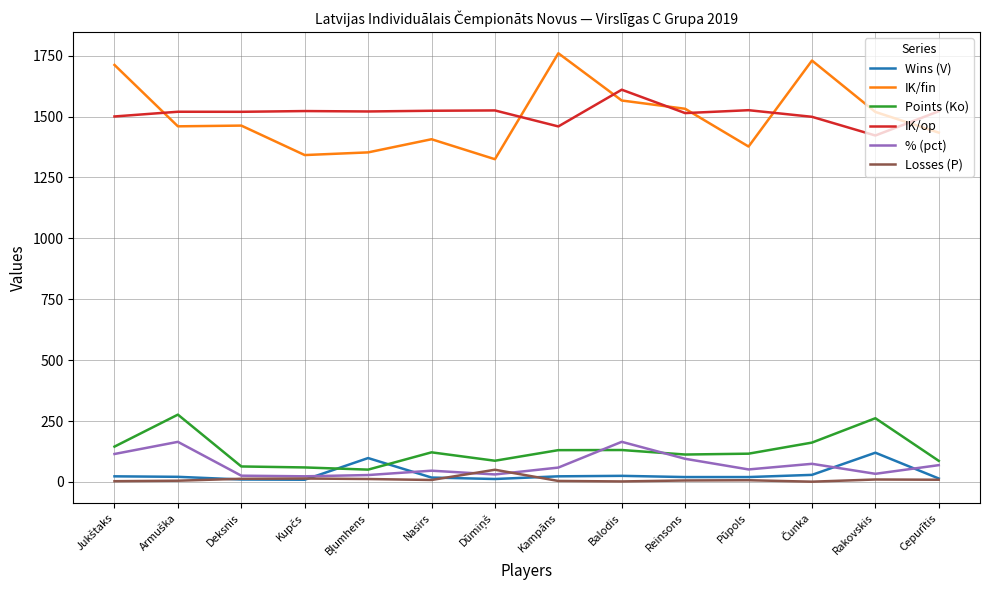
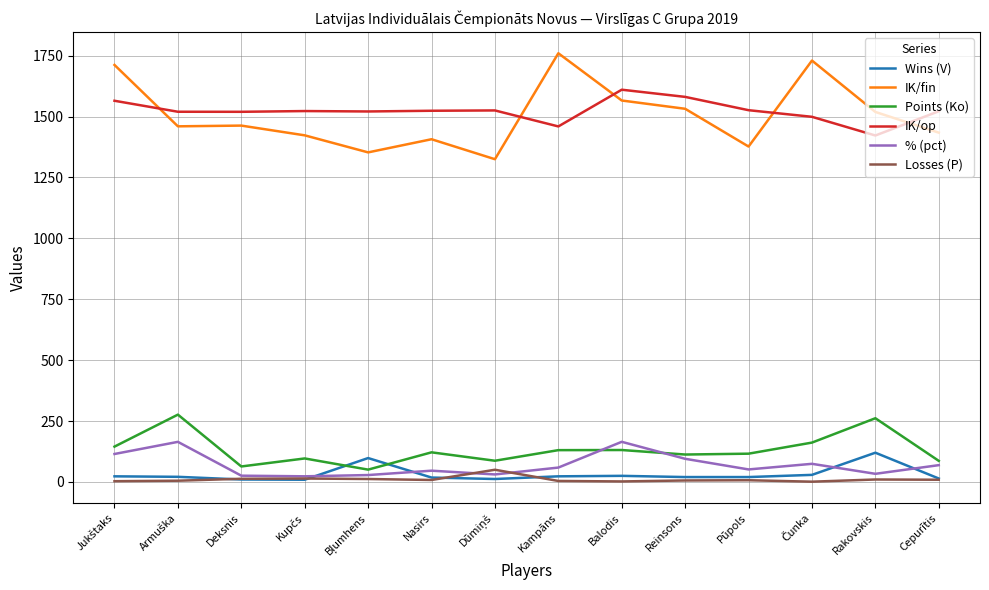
  {
    "Wins (V)": {
      "Jukštaks": 20,
      "Armuška": 20,
      "Bļumhens": 100,
      "Dūmiņš": 10,
      "Kampāns": 20,
      "Balodis": 30,
      "Reinsons": 20,
      "Pūpols": 20,
      "Čunka": 30,
      "Rakovskis": 120
    },
    "IK/fin": {
      "Jukštaks": 1710,
      "Armuška": 1460,
      "Deksnis": 1460,
-     "Kupčs": 1340,
+     "Kupčs": 1420,
      "Bļumhens": 1350,
      "Nasirs": 1410,
      "Dūmiņš": 1330,
      "Kampāns": 1760,
      "Balodis": 1570,
      "Reinsons": 1530,
      "Pūpols": 1380,
      "Čunka": 1730
    },
    "Points (Ko)": {
      "Jukštaks": 150,
      "Armuška": 280,
      "Deksnis": 60,
-     "Kupčs": 60,
+     "Kupčs": 100,
      "Bļumhens": 50,
      "Nasirs": 120,
      "Dūmiņš": 90,
      "Kampāns": 130,
      "Balodis": 130,
      "Reinsons": 110,
      "Pūpols": 120,
      "Čunka": 160,
      "Rakovskis": 260,
      "Cepurītis": 90
    },
    "IK/op": {
-     "Jukštaks": 1500,
+     "Jukštaks": 1560,
      "Armuška": 1520,
      "Deksnis": 1520,
      "Kupčs": 1520,
      "Bļumhens": 1520,
      "Nasirs": 1520,
      "Dūmiņš": 1530,
      "Kampāns": 1460,
      "Balodis": 1610,
-     "Reinsons": 1510,
+     "Reinsons": 1580,
      "Pūpols": 1530,
      "Čunka": 1500
    },
    "% (pct)": {
      "Jukštaks": 110,
      "Armuška": 160,
      "Deksnis": 30,
      "Bļumhens": 30,
      "Nasirs": 50,
      "Dūmiņš": 30,
      "Kampāns": 60,
      "Balodis": 160,
      "Reinsons": 90,
      "Pūpols": 50,
      "Čunka": 70,
      "Rakovskis": 30,
      "Cepurītis": 70
    },
    "Losses (P)": {
      "Jukštaks": 0,
      "Armuška": 10,
      "Bļumhens": 10,
      "Dūmiņš": 50,
      "Kampāns": 0,
      "Balodis": 0,
      "Reinsons": 10,
      "Pūpols": 10,
      "Čunka": 0,
      "Rakovskis": 10
    }
  }
